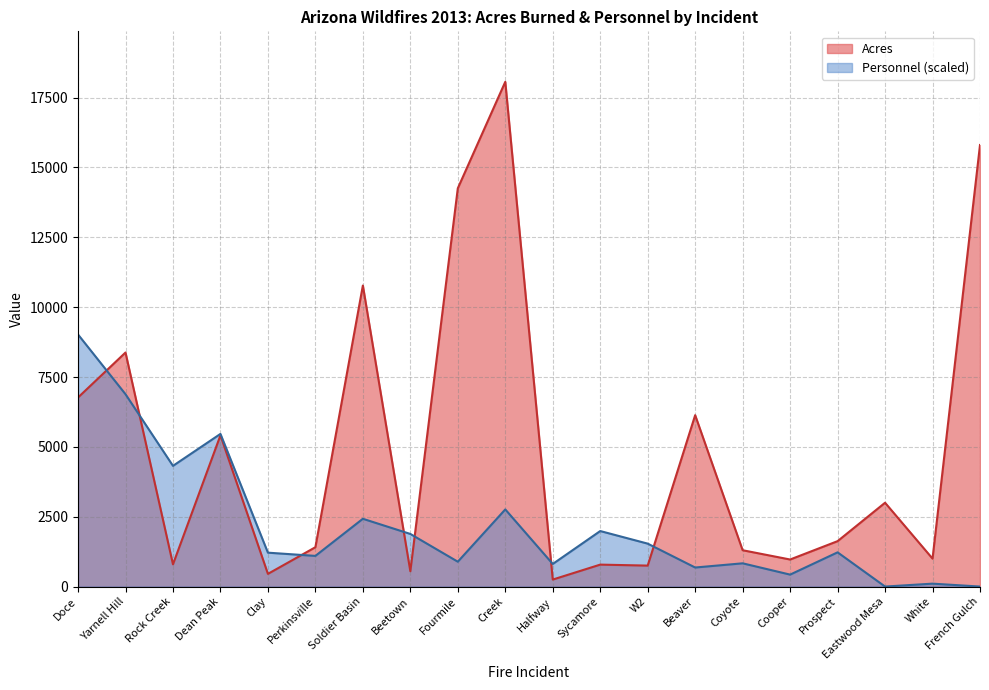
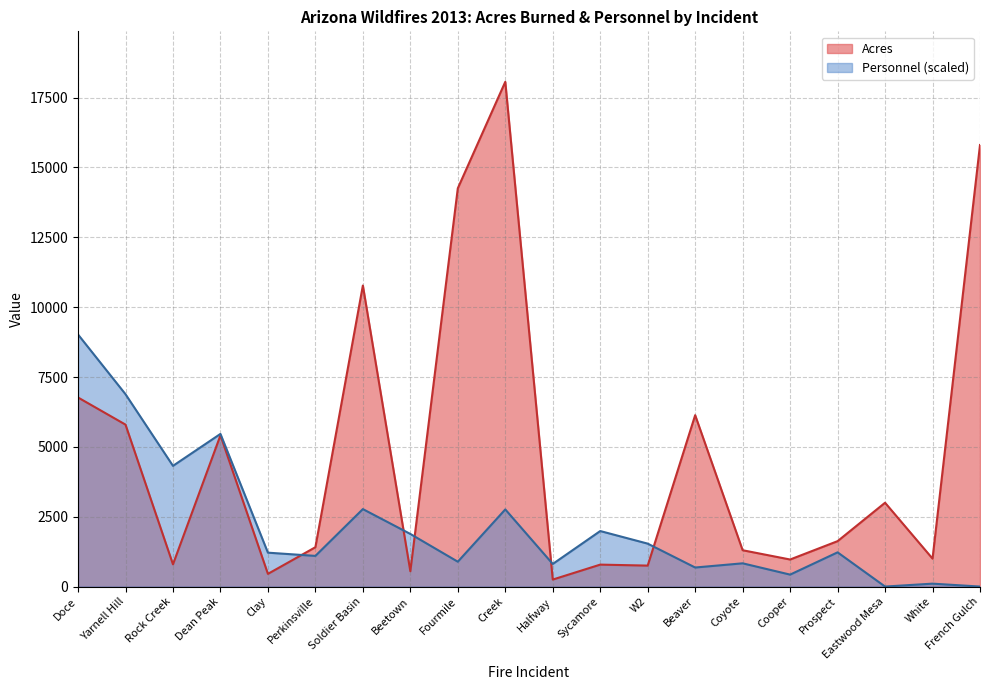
  {
    "Acres": {
      "Doce": 6800,
-     "Yarnell Hill": 8400,
+     "Yarnell Hill": 5800,
      "Rock Creek": 800,
      "Clay": 500,
      "Perkinsville": 1400,
      "Soldier Basin": 10800,
      "Beetown": 500,
      "Fourmile": 14300,
      "Creek": 18100,
      "Halfway": 300,
      "Sycamore": 800,
      "W2": 800,
      "Beaver": 6100,
      "Coyote": 1300,
      "Cooper": 1000,
      "Prospect": 1600,
      "Eastwood Mesa": 3000,
      "White": 1000,
      "French Gulch": 15800
    },
    "Personnel (scaled)": {
      "Doce": 9000,
      "Yarnell Hill": 6900,
      "Rock Creek": 4300,
      "Clay": 1200,
      "Perkinsville": 1100,
-     "Soldier Basin": 2400,
+     "Soldier Basin": 2800,
      "Beetown": 1900,
      "Fourmile": 900,
      "Creek": 2800,
      "Halfway": 800,
      "Sycamore": 2000,
      "W2": 1500,
      "Beaver": 700,
      "Coyote": 800,
      "Cooper": 400,
      "Prospect": 1200,
      "Eastwood Mesa": 0,
      "White": 100,
      "French Gulch": 0
    }
  }
